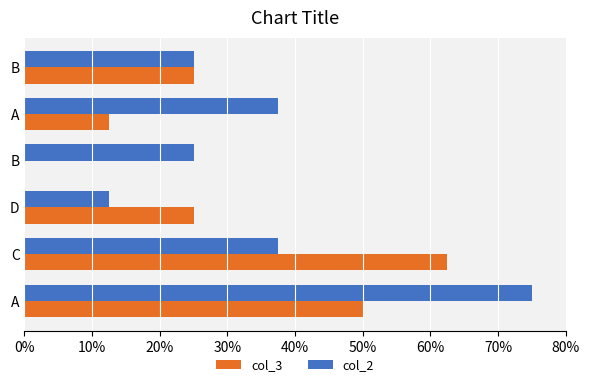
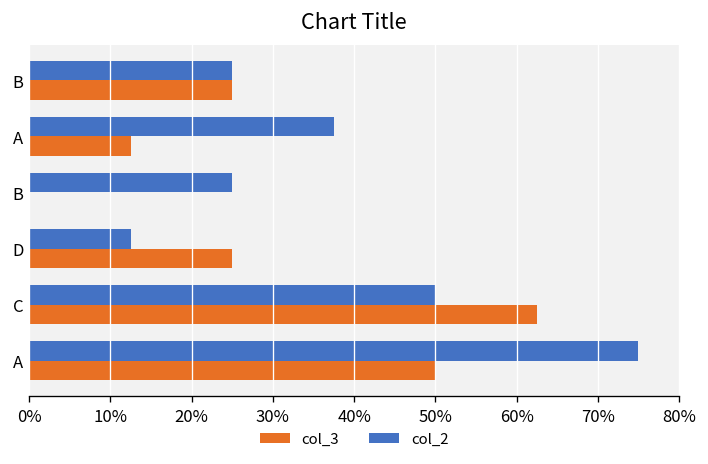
  {
    "col_3": {
      "D": "25%",
      "C": "63%"
    },
    "col_2": {
      "D": "13%",
-     "C": "38%"
+     "C": "50%"
    }
  }
